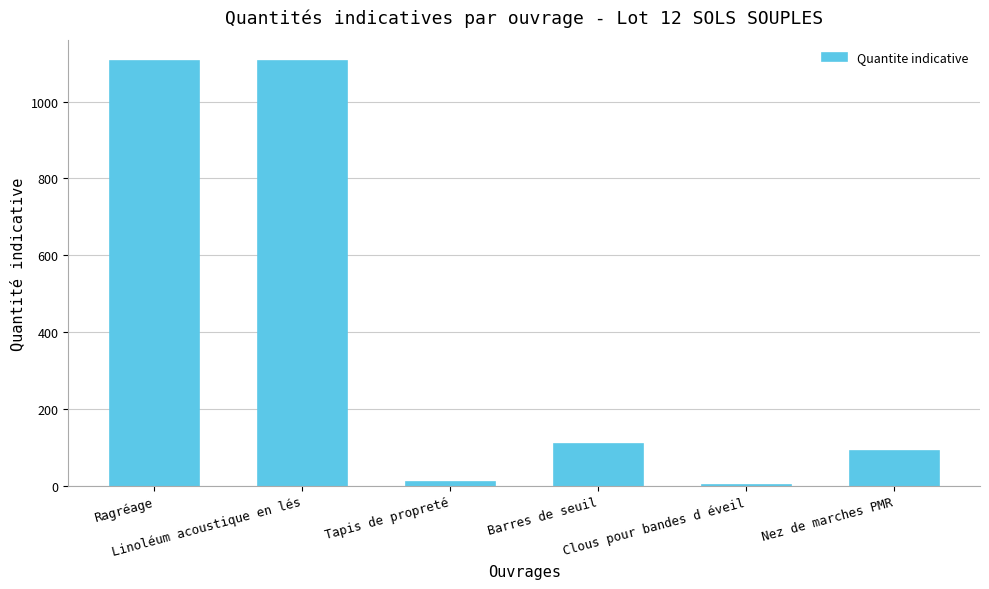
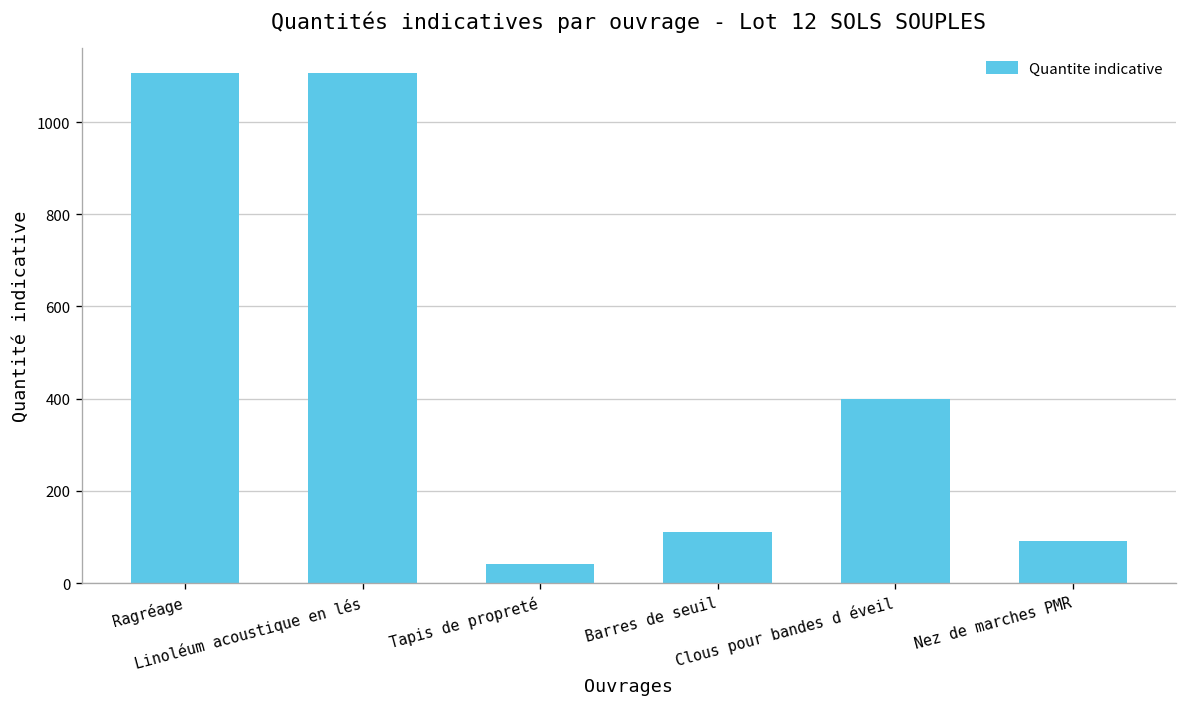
  {
    "Ragréage": 1100,
    "Linoléum acoustique en lés": 1100,
-   "Tapis de propreté": 10,
+   "Tapis de propreté": 40,
    "Barres de seuil": 110,
-   "Clous pour bandes d éveil": 0,
+   "Clous pour bandes d éveil": 400,
    "Nez de marches PMR": 90
  }
